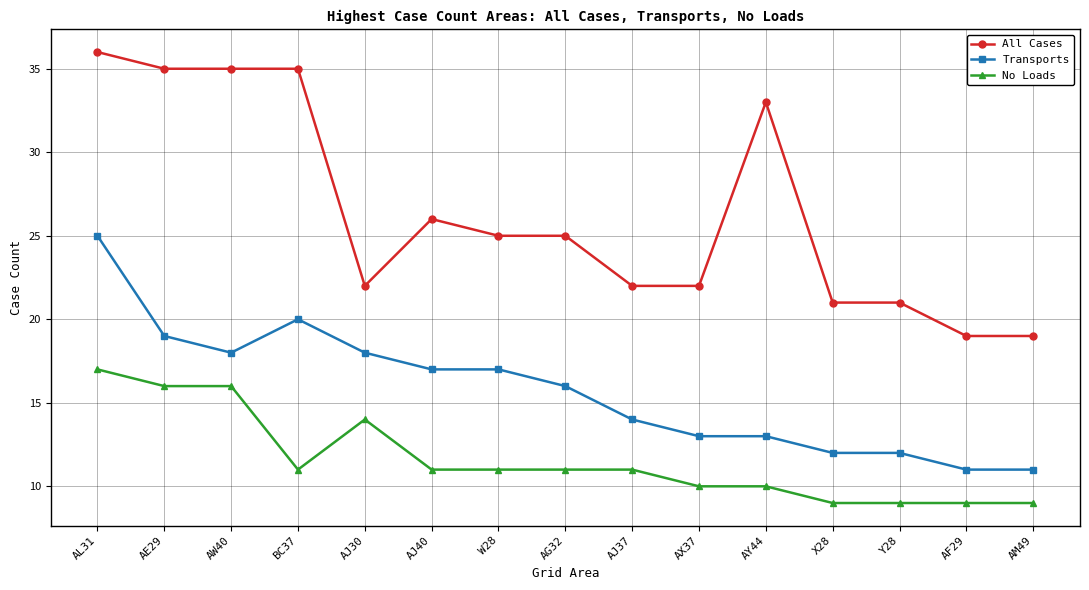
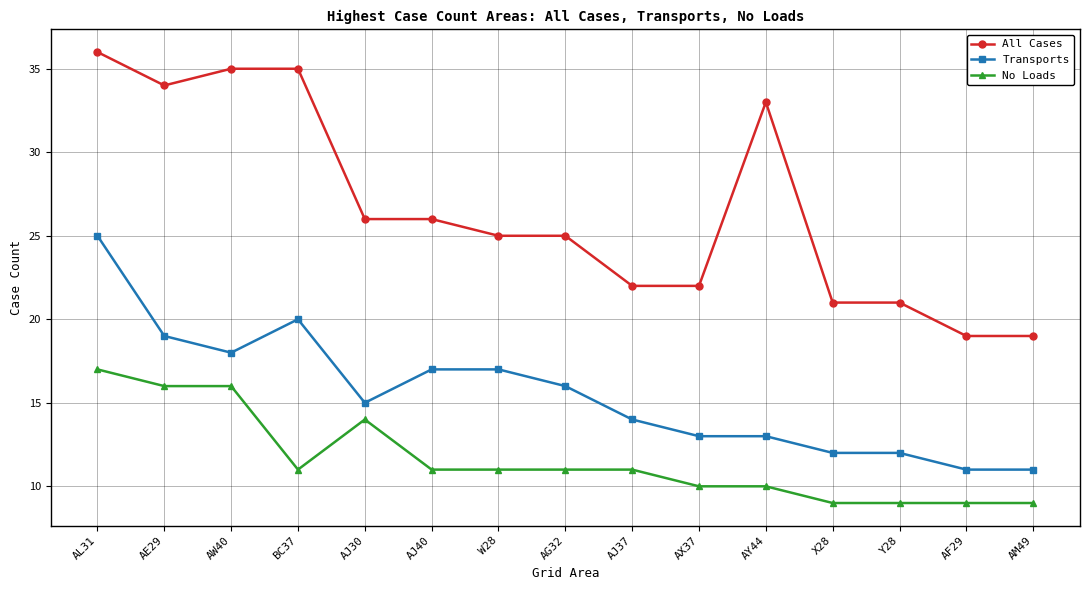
  {
    "All Cases": {
      "AL31": 36,
-     "AE29": 35,
+     "AE29": 34,
      "AW40": 35,
      "BC37": 35,
-     "AJ30": 22,
+     "AJ30": 26,
      "AJ40": 26,
      "W28": 25,
      "AG32": 25,
      "AJ37": 22,
      "AX37": 22,
      "AY44": 33,
      "X28": 21,
      "Y28": 21,
      "AF29": 19,
      "AM49": 19
    },
    "Transports": {
      "AL31": 25,
      "AE29": 19,
      "AW40": 18,
      "BC37": 20,
-     "AJ30": 18,
+     "AJ30": 15,
      "AJ40": 17,
      "W28": 17,
      "AG32": 16,
      "AJ37": 14,
      "AX37": 13,
      "AY44": 13,
      "X28": 12,
      "Y28": 12,
      "AF29": 11,
      "AM49": 11
    },
    "No Loads": {
      "AL31": 17,
      "AE29": 16,
      "AW40": 16,
      "BC37": 11,
      "AJ30": 14,
      "AJ40": 11,
      "W28": 11,
      "AG32": 11,
      "AJ37": 11,
      "AX37": 10,
      "AY44": 10,
      "X28": 9,
      "Y28": 9,
      "AF29": 9,
      "AM49": 9
    }
  }
